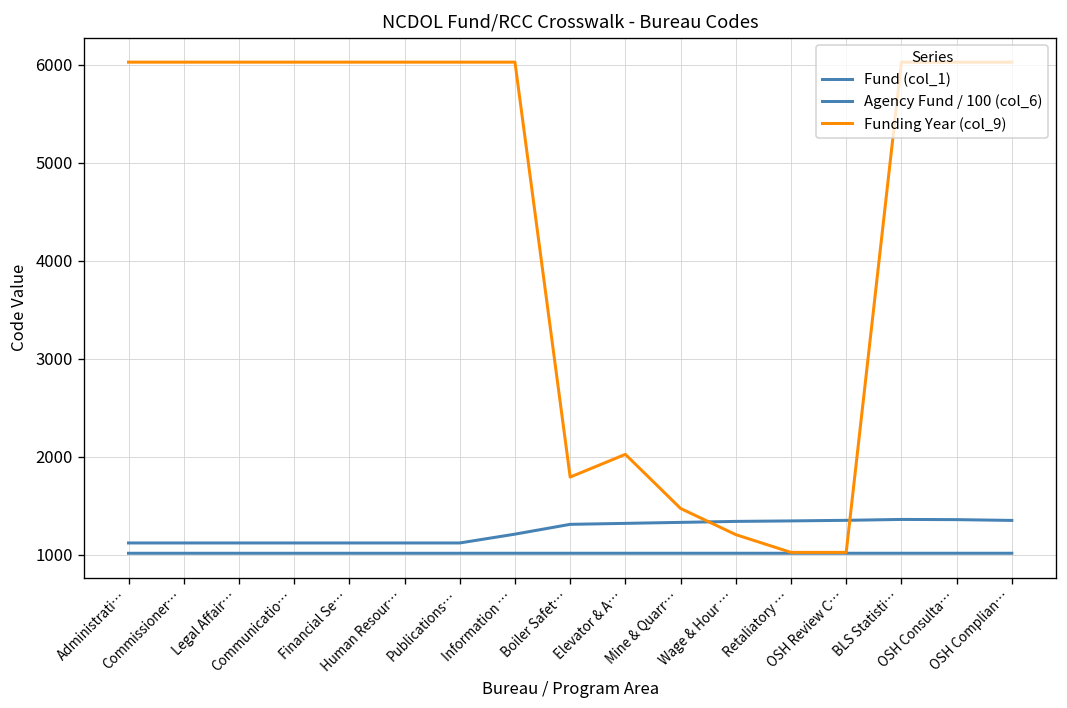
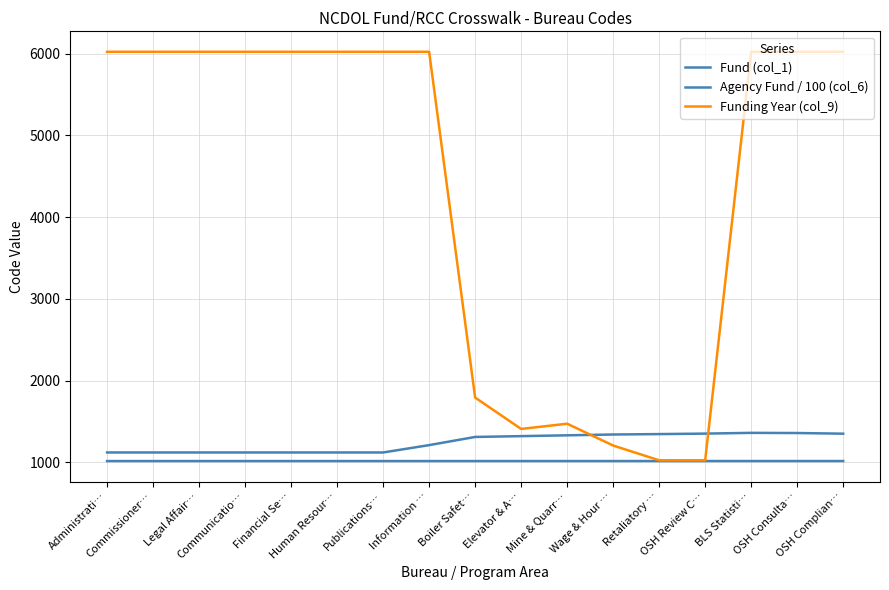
  {
    "Funding Year (col_9)": {
      "Administrati…": 6000,
      "Commissioner…": 6000,
      "Legal Affair…": 6000,
      "Communicatio…": 6000,
      "Financial Se…": 6000,
      "Human Resour…": 6000,
      "Publications…": 6000,
      "Information …": 6000,
      "Boiler Safet…": 1800,
-     "Elevator & A…": 2000,
+     "Elevator & A…": 1400,
      "Mine & Quarr…": 1500,
      "Wage & Hour …": 1200
    }
  }
